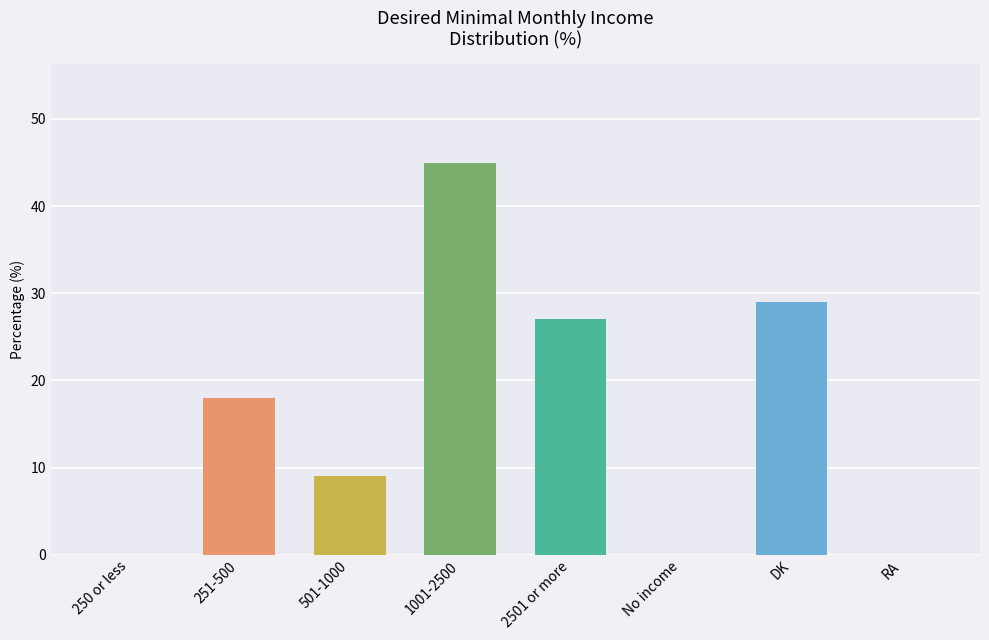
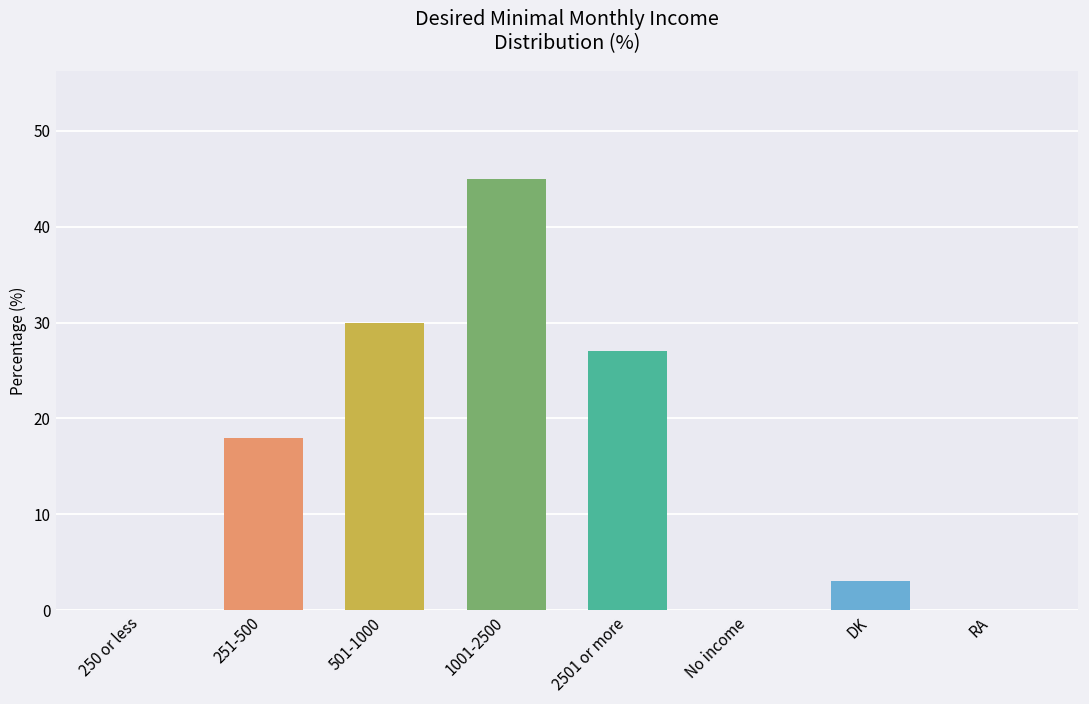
  {
    "250 or less": 0,
    "251-500": 18,
-   "501-1000": 9,
+   "501-1000": 30,
    "1001-2500": 45,
    "2501 or more": 27,
    "No income": 0,
-   "DK": 29,
+   "DK": 3,
    "RA": 0
  }
